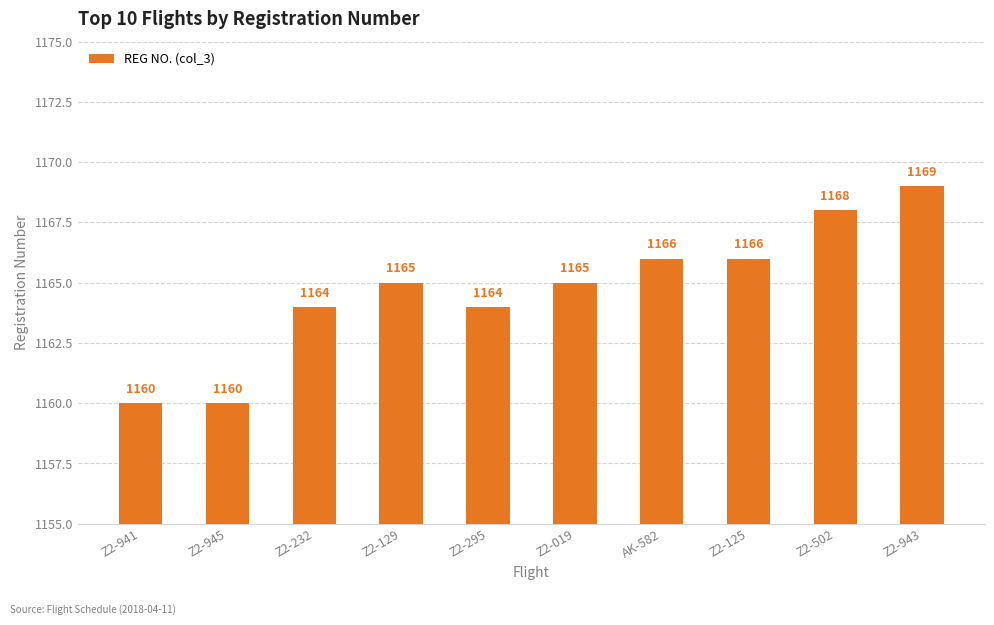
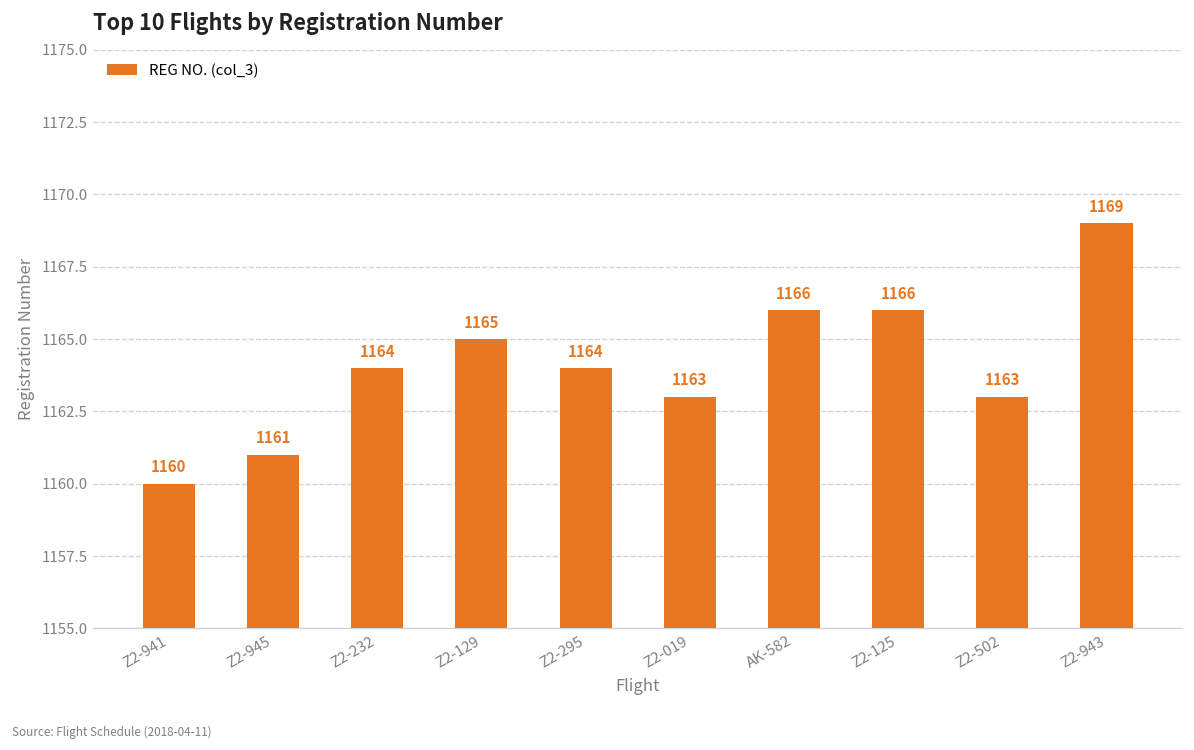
  {
    "Z2-941": 1160,
-   "Z2-945": 1160,
+   "Z2-945": 1161,
    "Z2-232": 1164,
    "Z2-129": 1165,
    "Z2-295": 1164,
-   "Z2-019": 1165,
+   "Z2-019": 1163,
    "AK-582": 1166,
    "Z2-125": 1166,
-   "Z2-502": 1168,
+   "Z2-502": 1163,
    "Z2-943": 1169
  }
